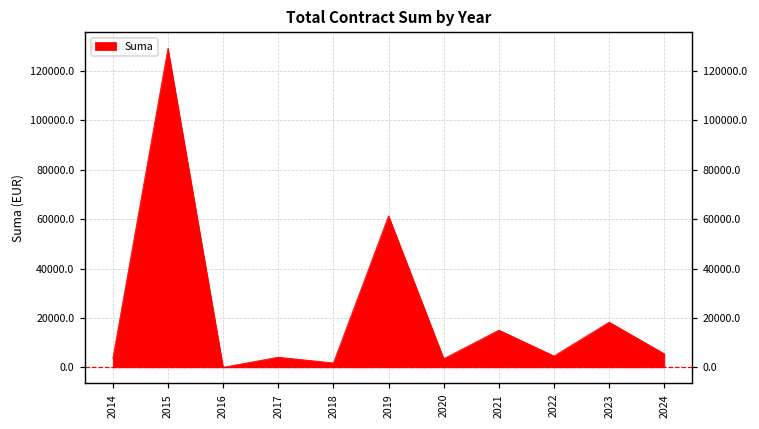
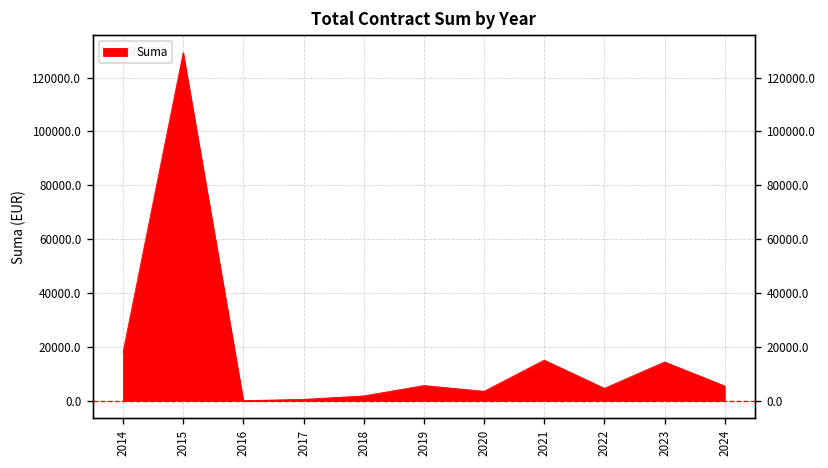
  {
-   "2014": 4000,
+   "2014": 18000,
    "2015": 129000,
    "2016": 0,
-   "2017": 4000,
+   "2017": 0,
    "2018": 2000,
-   "2019": 61000,
+   "2019": 6000,
    "2020": 3000,
    "2021": 15000,
    "2022": 5000,
-   "2023": 18000,
+   "2023": 14000,
    "2024": 5000
  }
